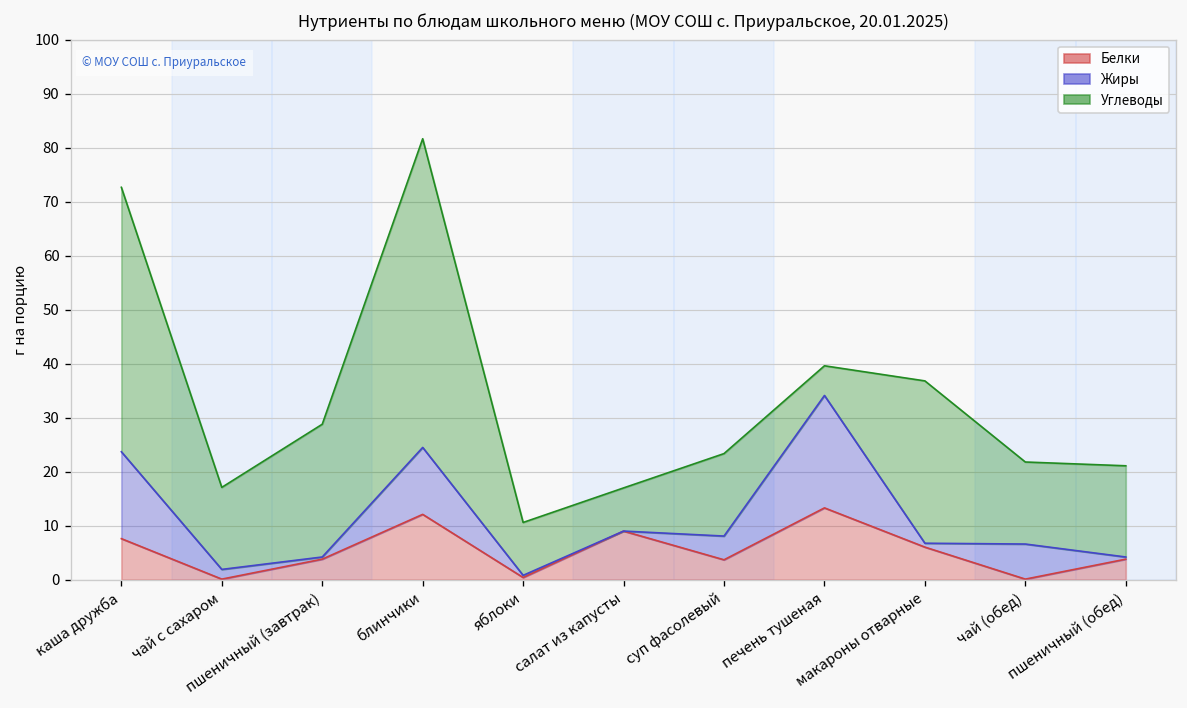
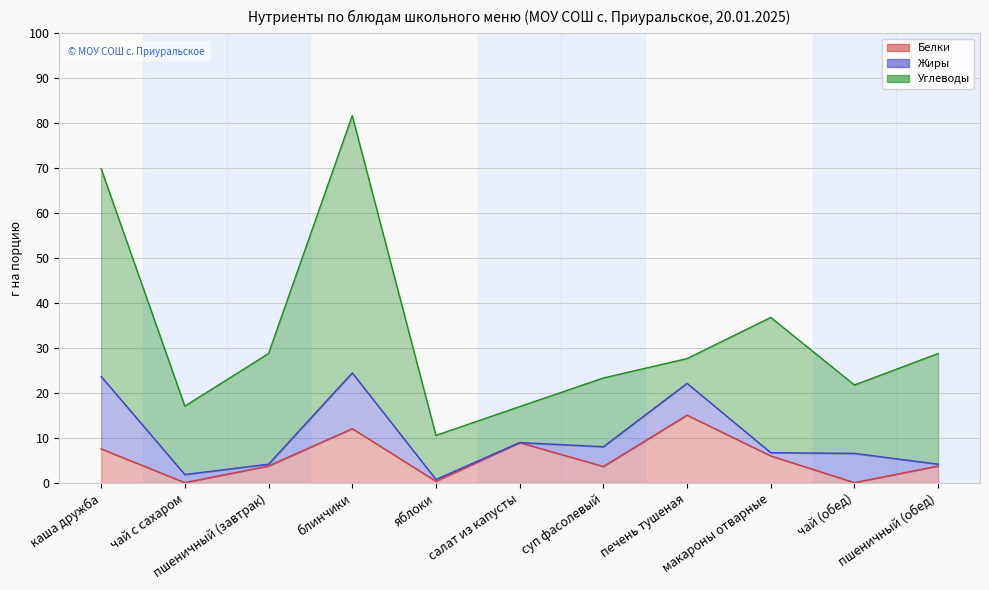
  {
    "Белки": {
      "каша дружба": 8,
      "чай с сахаром": 0,
      "блинчики": 12,
      "суп фасолевый": 4,
-     "печень тушеная": 13,
+     "печень тушеная": 15,
      "макароны отварные": 6,
      "чай (обед)": 0
    },
    "Жиры": {
      "каша дружба": 16,
      "чай с сахаром": 2,
      "блинчики": 12,
      "суп фасолевый": 4,
-     "печень тушеная": 21,
+     "печень тушеная": 7,
      "макароны отварные": 1,
      "чай (обед)": 7
    },
    "Углеводы": {
-     "каша дружба": 49,
+     "каша дружба": 46,
      "чай с сахаром": 15,
      "пшеничный (завтрак)": 25,
      "блинчики": 57,
      "яблоки": 10,
      "салат из капусты": 8,
      "суп фасолевый": 15,
      "печень тушеная": 6,
      "макароны отварные": 30,
      "чай (обед)": 15,
-     "пшеничный (обед)": 17
+     "пшеничный (обед)": 25
    }
  }
